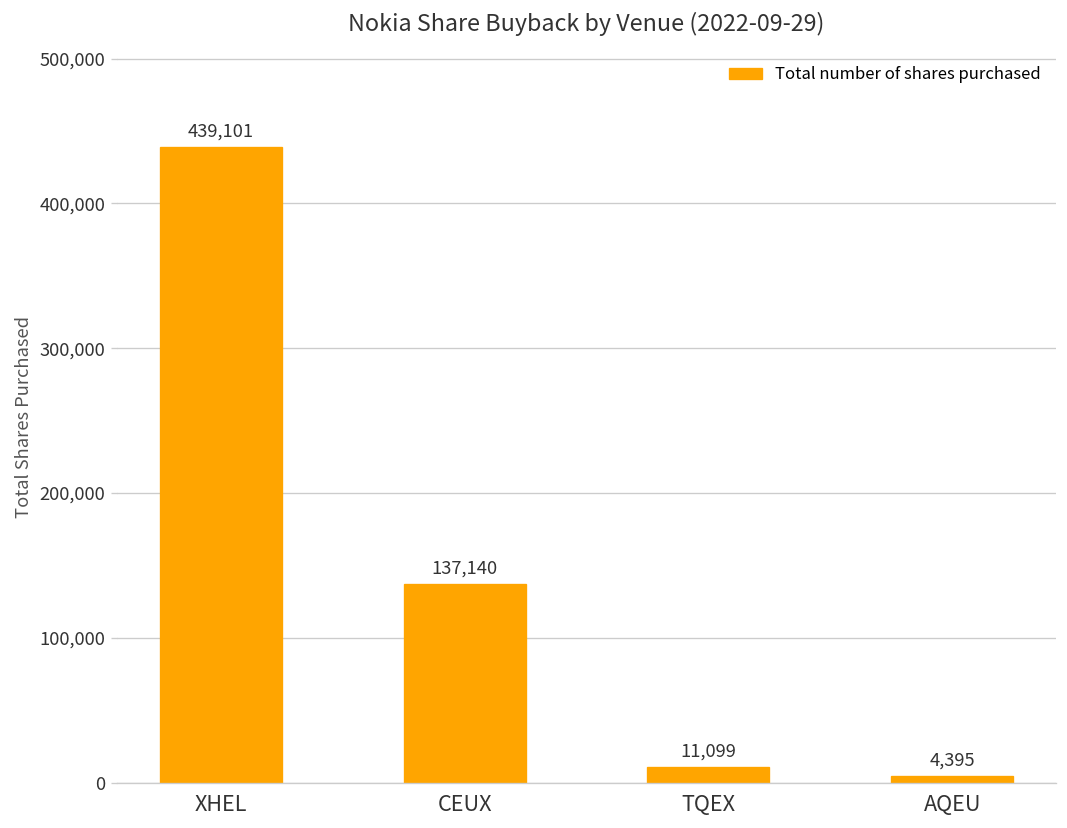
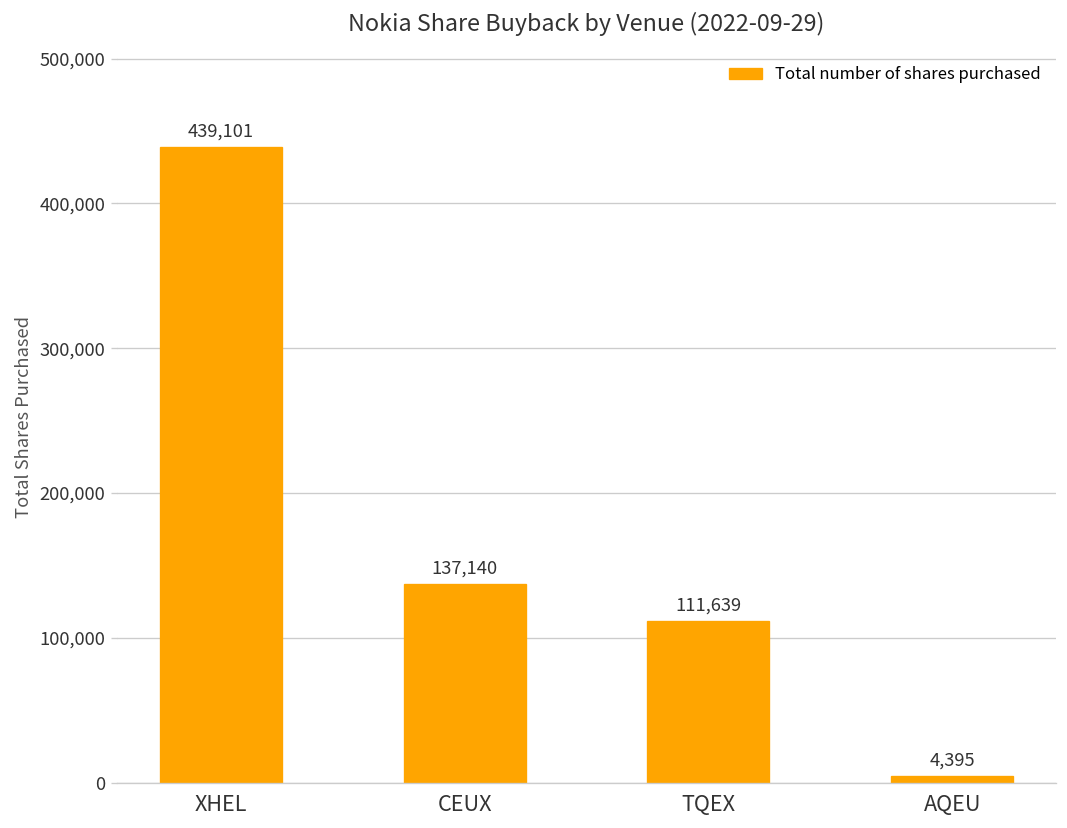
  {
    "XHEL": "439,101",
    "CEUX": "137,140",
-   "TQEX": "11,099",
+   "TQEX": "111,639",
    "AQEU": "4,395"
  }
